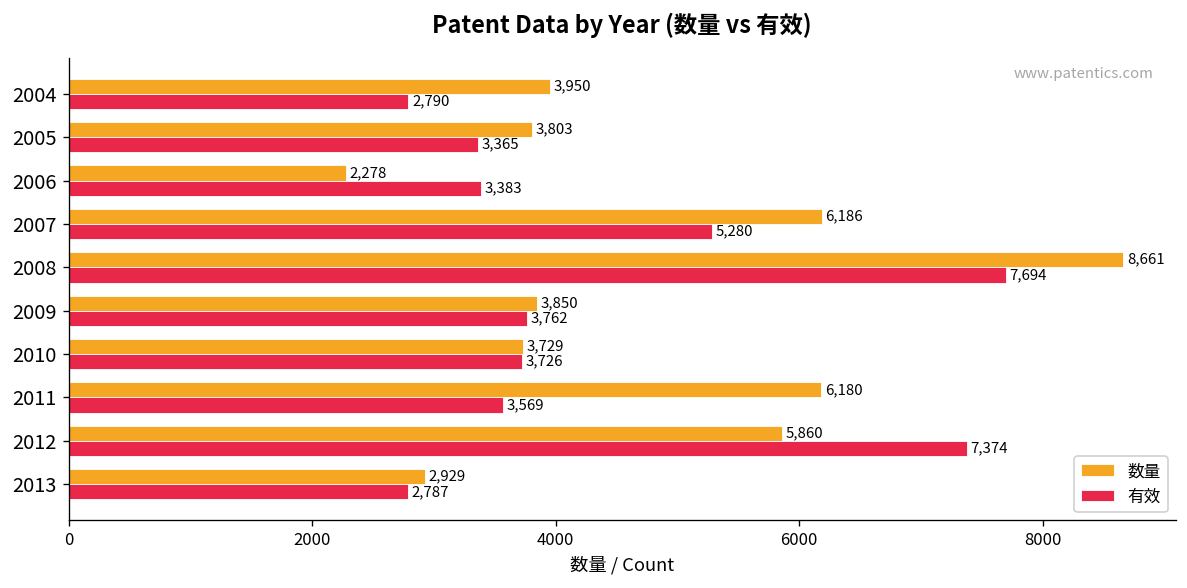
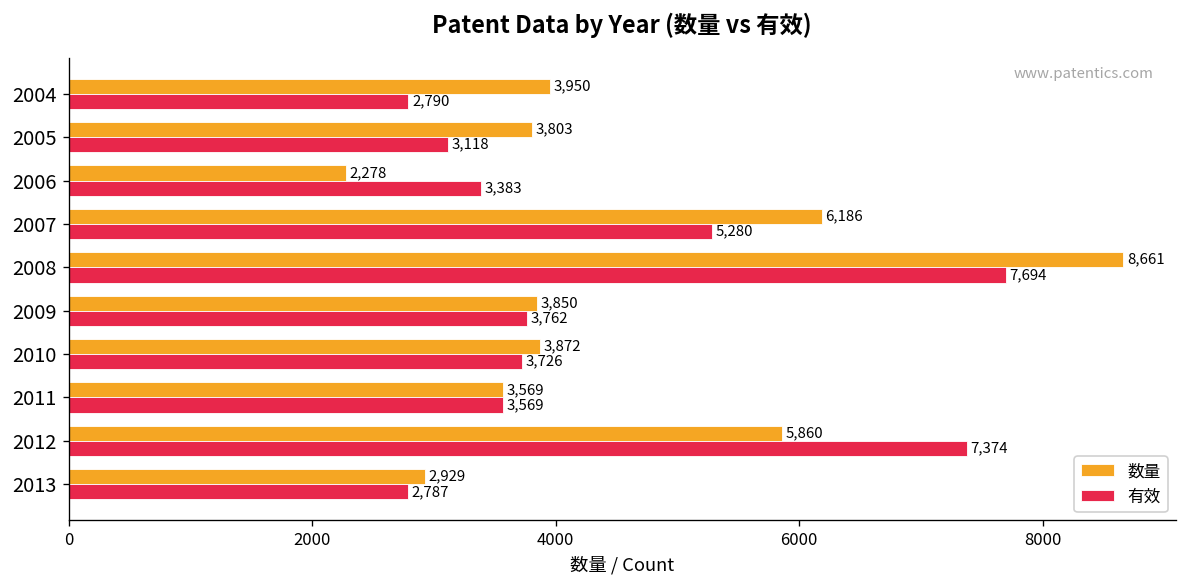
  {
    "数量": {
      "2004": "3,950",
      "2005": "3,803",
      "2006": "2,278",
      "2007": "6,186",
      "2008": "8,661",
      "2009": "3,850",
-     "2010": "3,729",
-     "2011": "6,180",
+     "2010": "3,872",
+     "2011": "3,569",
      "2012": "5,860",
      "2013": "2,929"
    },
    "有效": {
      "2004": "2,790",
-     "2005": "3,365",
+     "2005": "3,118",
      "2006": "3,383",
      "2007": "5,280",
      "2008": "7,694",
      "2009": "3,762",
      "2010": "3,726",
      "2011": "3,569",
      "2012": "7,374",
      "2013": "2,787"
    }
  }
